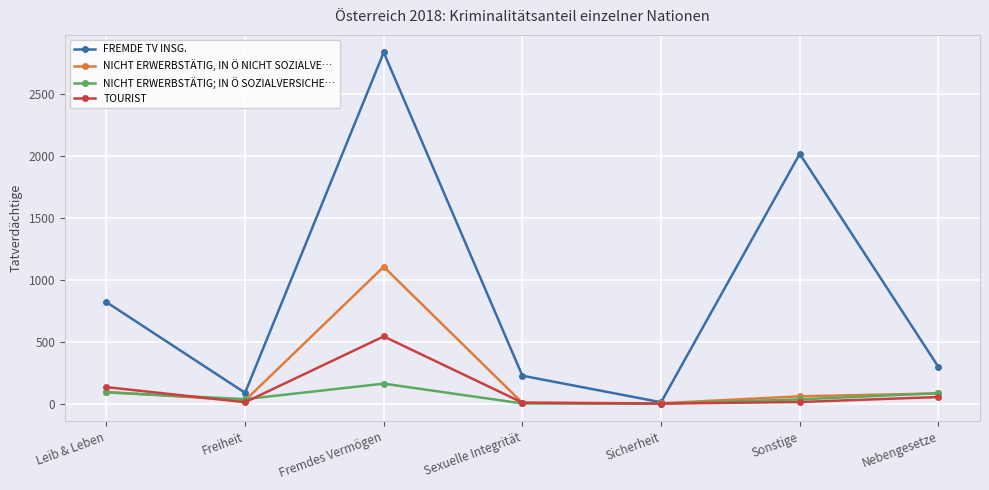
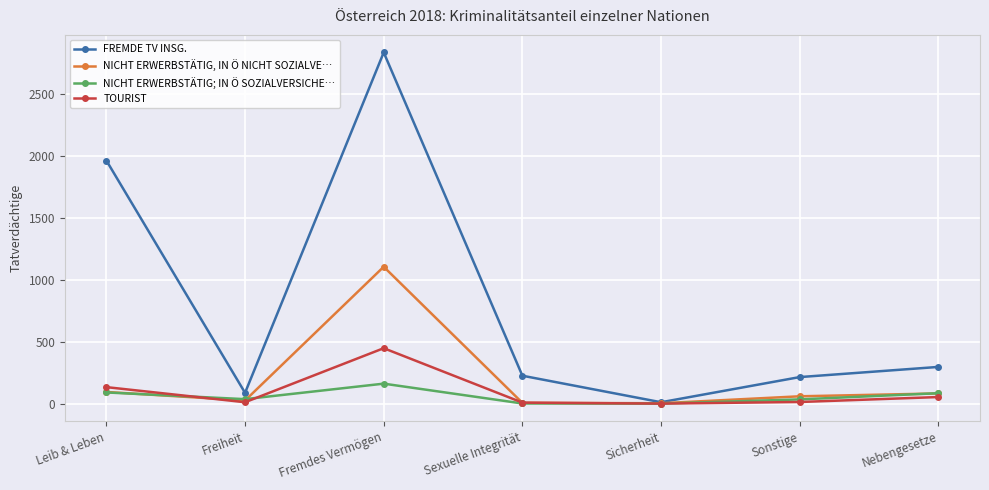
  {
    "FREMDE TV INSG.": {
-     "Leib & Leben": 820,
+     "Leib & Leben": 1960,
      "Freiheit": 90,
      "Fremdes Vermögen": 2840,
      "Sexuelle Integrität": 230,
-     "Sonstige": 2020,
+     "Sonstige": 220,
      "Nebengesetze": 300
    },
    "NICHT ERWERBSTÄTIG, IN Ö NICHT SOZIALVE…": {
      "Fremdes Vermögen": 1110,
      "Sonstige": 60
    },
    "NICHT ERWERBSTÄTIG; IN Ö SOZIALVERSICHE…": {
      "Fremdes Vermögen": 160,
      "Sonstige": 40
    },
    "TOURIST": {
      "Leib & Leben": 140,
-     "Fremdes Vermögen": 540,
+     "Fremdes Vermögen": 450,
      "Sonstige": 20,
      "Nebengesetze": 60
    }
  }
